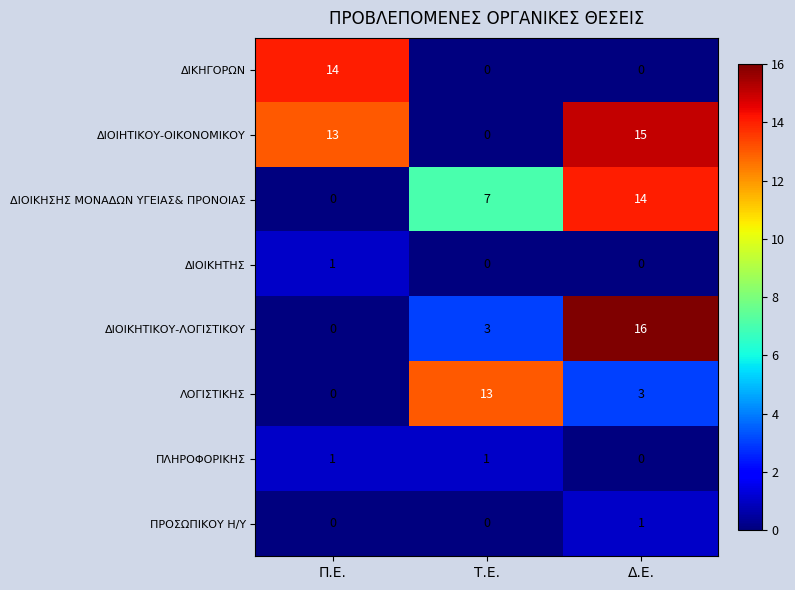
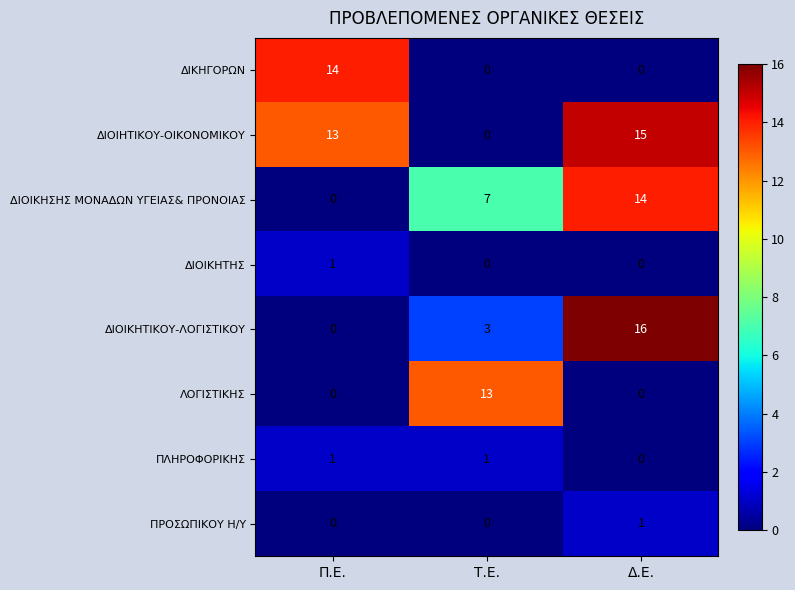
  {
    "ΔΙΚΗΓΟΡΩΝ": {
      "Π.Ε.": 14,
      "Τ.Ε.": 0,
      "Δ.Ε.": 0
    },
    "ΔΙΟΙΗΤΙΚΟΥ-ΟΙΚΟΝΟΜΙΚΟΥ": {
      "Π.Ε.": 13,
      "Τ.Ε.": 0,
      "Δ.Ε.": 15
    },
    "ΔΙΟΙΚΗΣΗΣ ΜΟΝΑΔΩΝ ΥΓΕΙΑΣ& ΠΡΟΝΟΙΑΣ": {
      "Π.Ε.": 0,
      "Τ.Ε.": 7,
      "Δ.Ε.": 14
    },
    "ΔΙΟΙΚΗΤΗΣ": {
      "Π.Ε.": 1,
      "Τ.Ε.": 0,
      "Δ.Ε.": 0
    },
    "ΔΙΟΙΚΗΤΙΚΟΥ-ΛΟΓΙΣΤΙΚΟΥ": {
      "Π.Ε.": 0,
      "Τ.Ε.": 3,
      "Δ.Ε.": 16
    },
    "ΛΟΓΙΣΤΙΚΗΣ": {
      "Π.Ε.": 0,
      "Τ.Ε.": 13,
-     "Δ.Ε.": 3
+     "Δ.Ε.": 0
    },
    "ΠΛΗΡΟΦΟΡΙΚΗΣ": {
      "Π.Ε.": 1,
      "Τ.Ε.": 1,
      "Δ.Ε.": 0
    },
    "ΠΡΟΣΩΠΙΚΟΥ Η/Υ": {
      "Π.Ε.": 0,
      "Τ.Ε.": 0,
      "Δ.Ε.": 1
    }
  }
